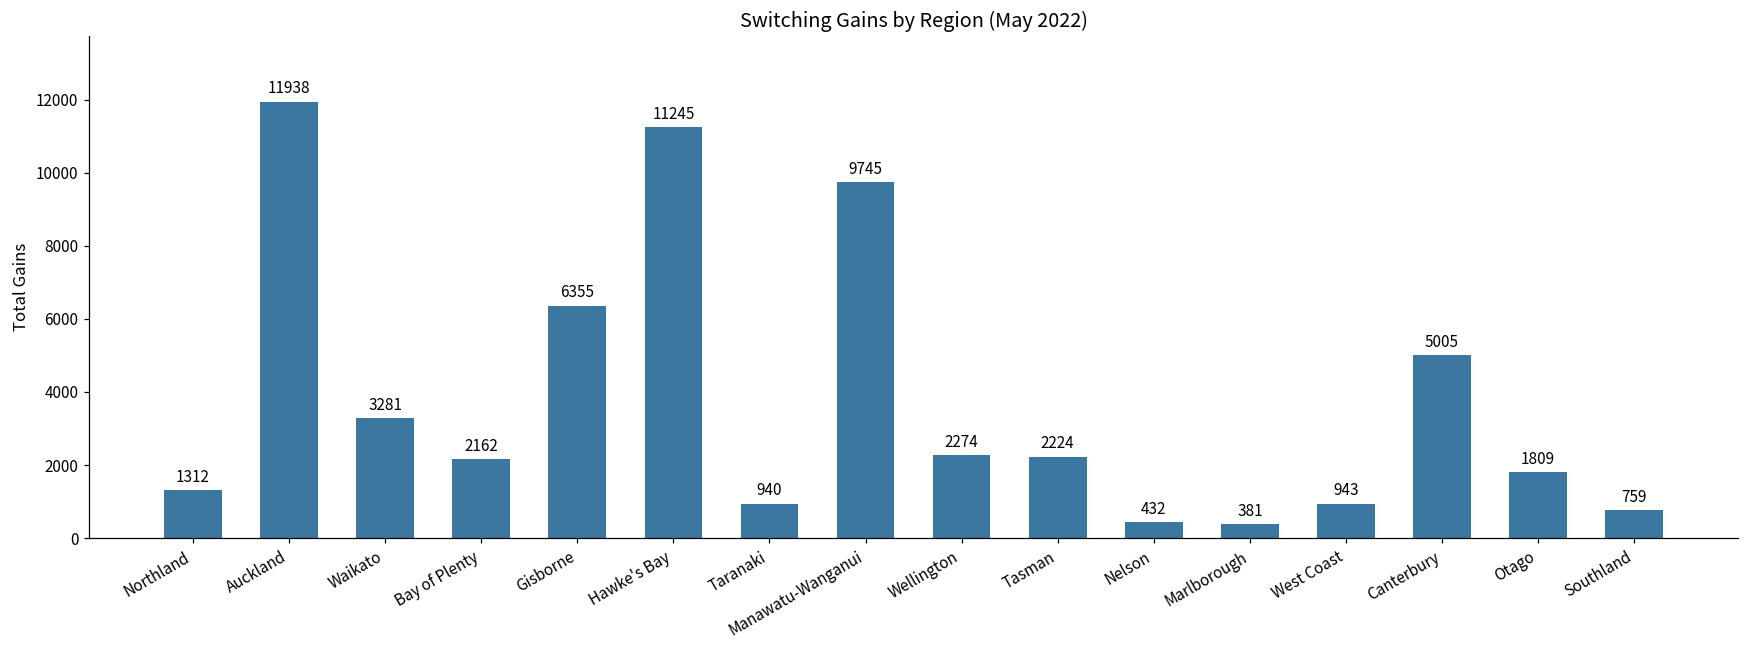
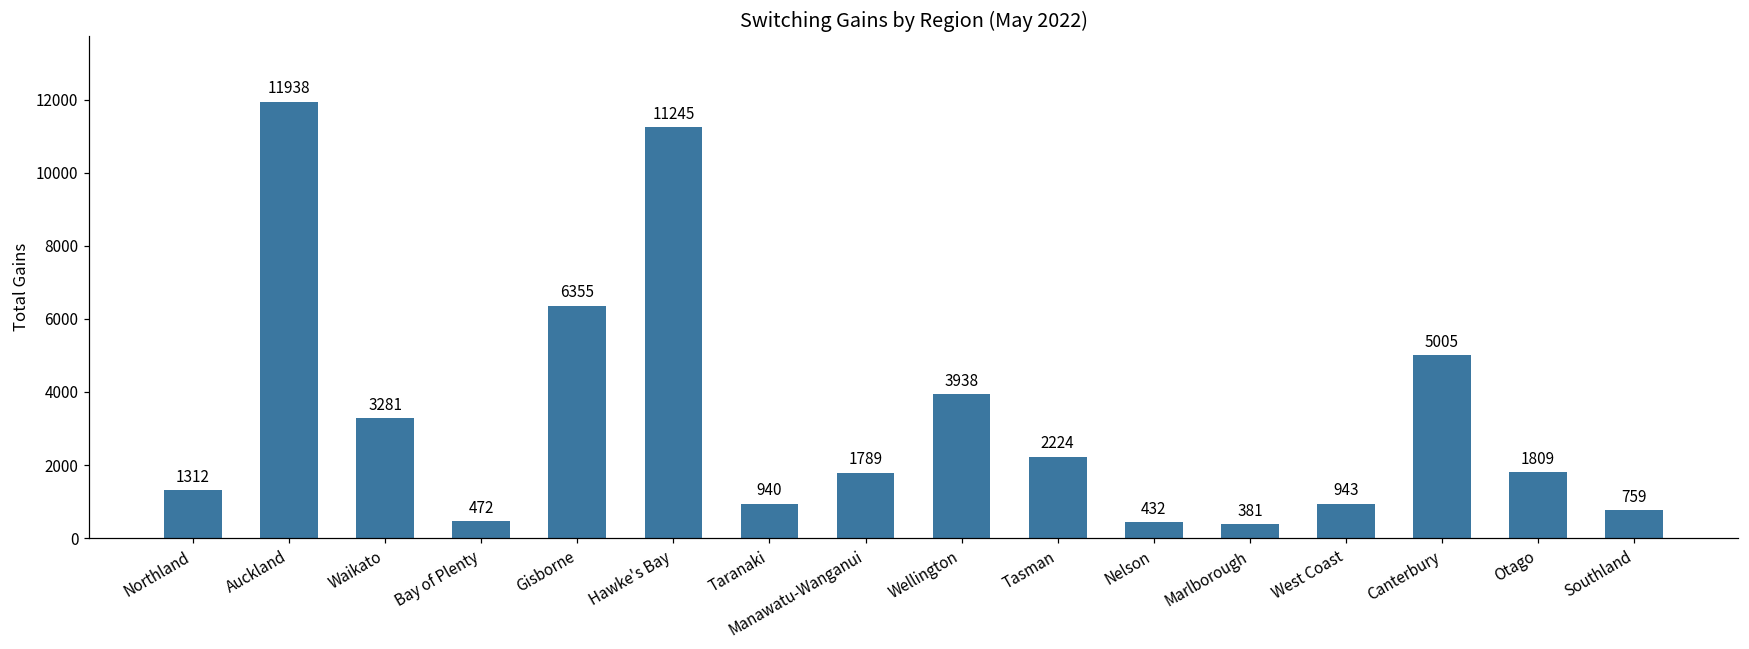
  {
    "Northland": 1312,
    "Auckland": 11938,
    "Waikato": 3281,
-   "Bay of Plenty": 2162,
+   "Bay of Plenty": 472,
    "Gisborne": 6355,
    "Hawke's Bay": 11245,
    "Taranaki": 940,
-   "Manawatu-Wanganui": 9745,
-   "Wellington": 2274,
+   "Manawatu-Wanganui": 1789,
+   "Wellington": 3938,
    "Tasman": 2224,
    "Nelson": 432,
    "Marlborough": 381,
    "West Coast": 943,
    "Canterbury": 5005,
    "Otago": 1809,
    "Southland": 759
  }
